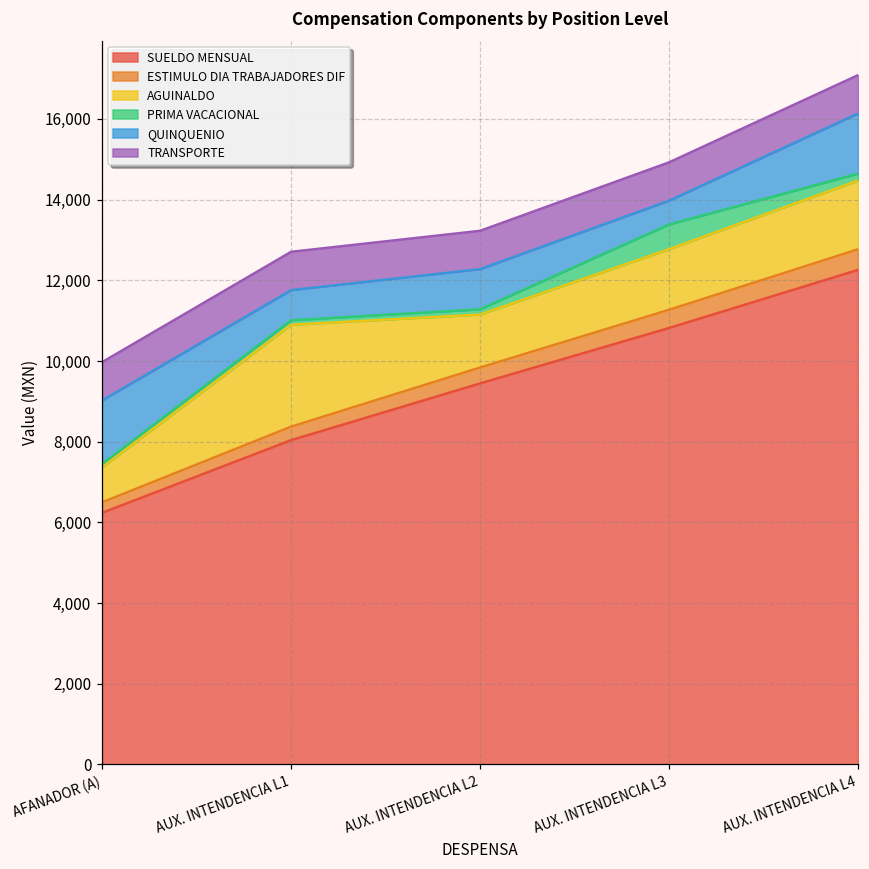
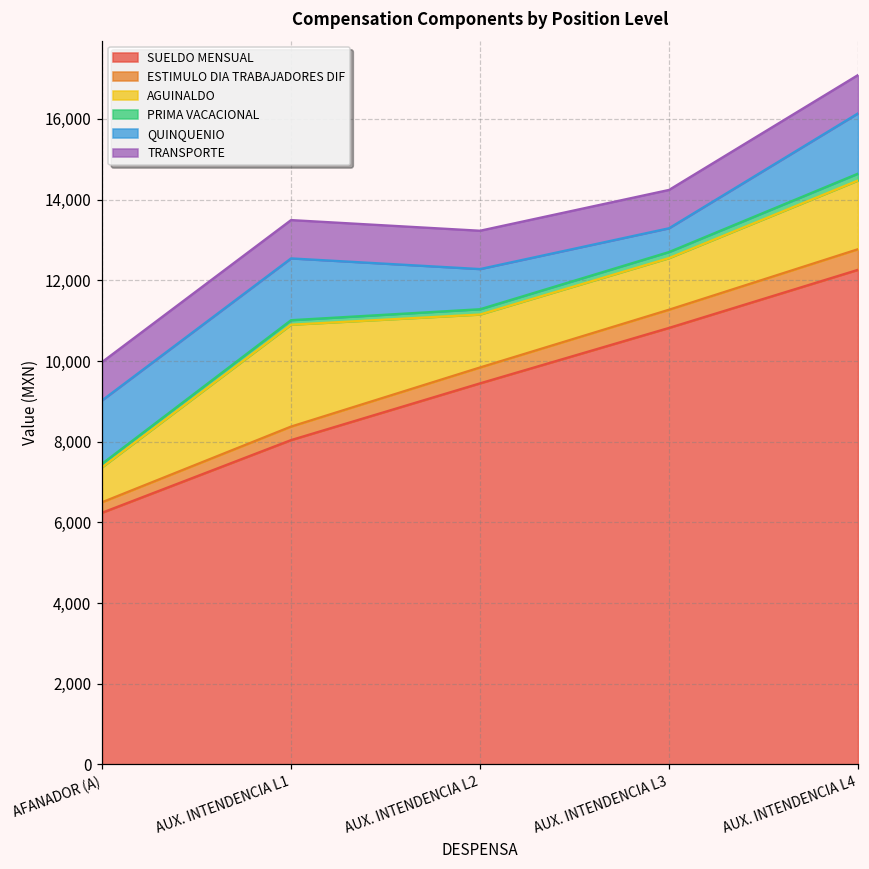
  {
    "AGUINALDO": {
      "AFANADOR (A)": "900",
      "AUX. INTENDENCIA L1": "2,500",
      "AUX. INTENDENCIA L2": "1,300",
-     "AUX. INTENDENCIA L3": "1,500",
+     "AUX. INTENDENCIA L3": "1,300",
      "AUX. INTENDENCIA L4": "1,700"
    },
    "PRIMA VACACIONAL": {
      "AFANADOR (A)": "100",
      "AUX. INTENDENCIA L1": "100",
      "AUX. INTENDENCIA L2": "100",
-     "AUX. INTENDENCIA L3": "600",
+     "AUX. INTENDENCIA L3": "200",
      "AUX. INTENDENCIA L4": "200"
    },
    "QUINQUENIO": {
      "AFANADOR (A)": "1,600",
-     "AUX. INTENDENCIA L1": "700",
+     "AUX. INTENDENCIA L1": "1,500",
      "AUX. INTENDENCIA L2": "1,000",
      "AUX. INTENDENCIA L3": "600",
      "AUX. INTENDENCIA L4": "1,500"
    },
    "TRANSPORTE": {
      "AFANADOR (A)": "1,000",
      "AUX. INTENDENCIA L1": "1,000",
      "AUX. INTENDENCIA L2": "1,000",
      "AUX. INTENDENCIA L3": "1,000",
      "AUX. INTENDENCIA L4": "1,000"
    }
  }
